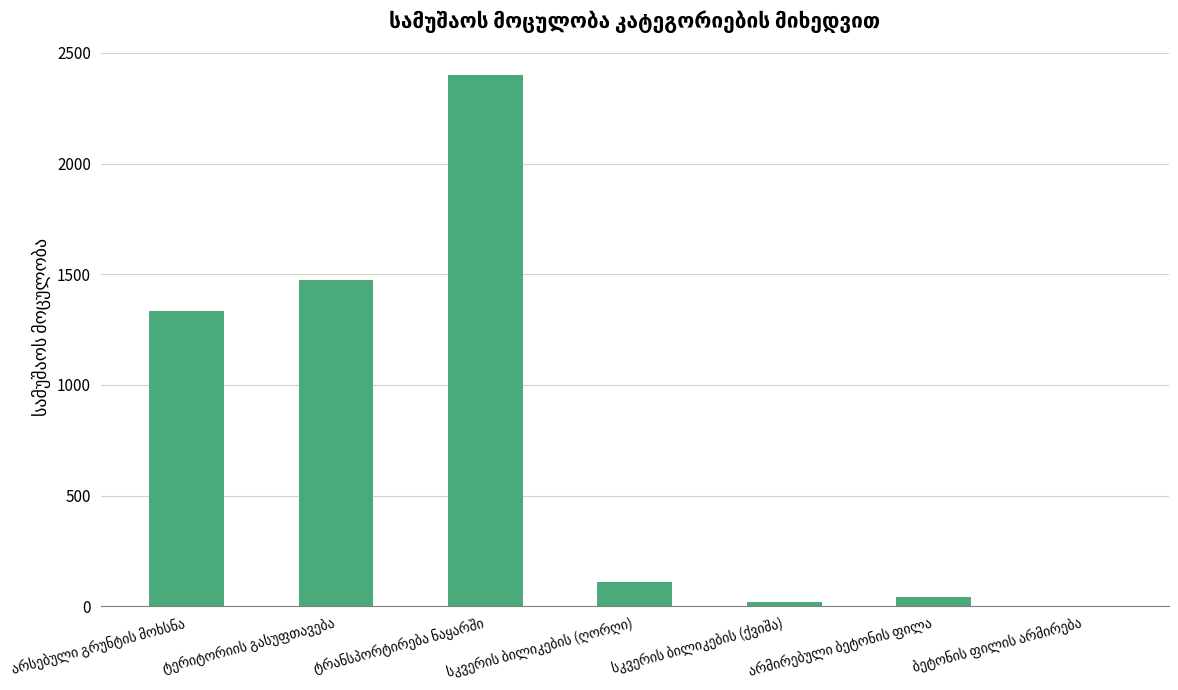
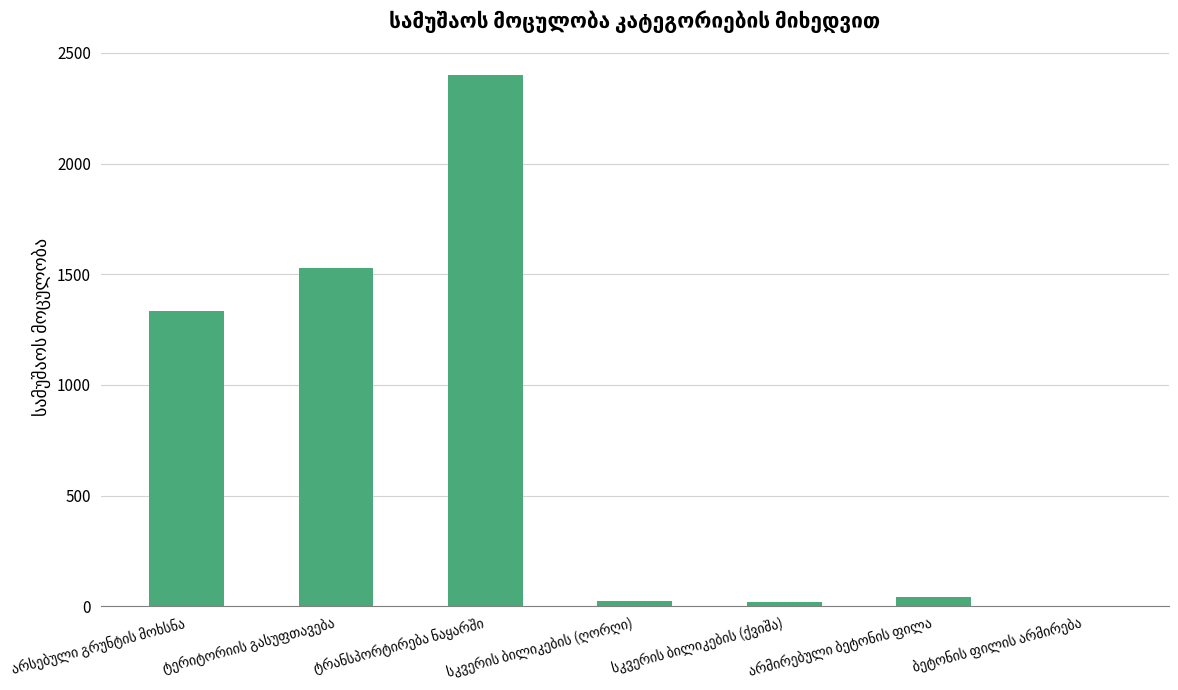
  {
    "არსებული გრუნტის მოხსნა": 1330,
-   "ტერიტორიის გასუფთავება": 1480,
+   "ტერიტორიის გასუფთავება": 1530,
    "ტრანსპორტირება ნაყარში": 2400,
-   "სკვერის ბილიკების (ღორღი)": 110,
+   "სკვერის ბილიკების (ღორღი)": 20,
    "სკვერის ბილიკების (ქვიშა)": 20,
    "არმირებული ბეტონის ფილა": 40
  }
